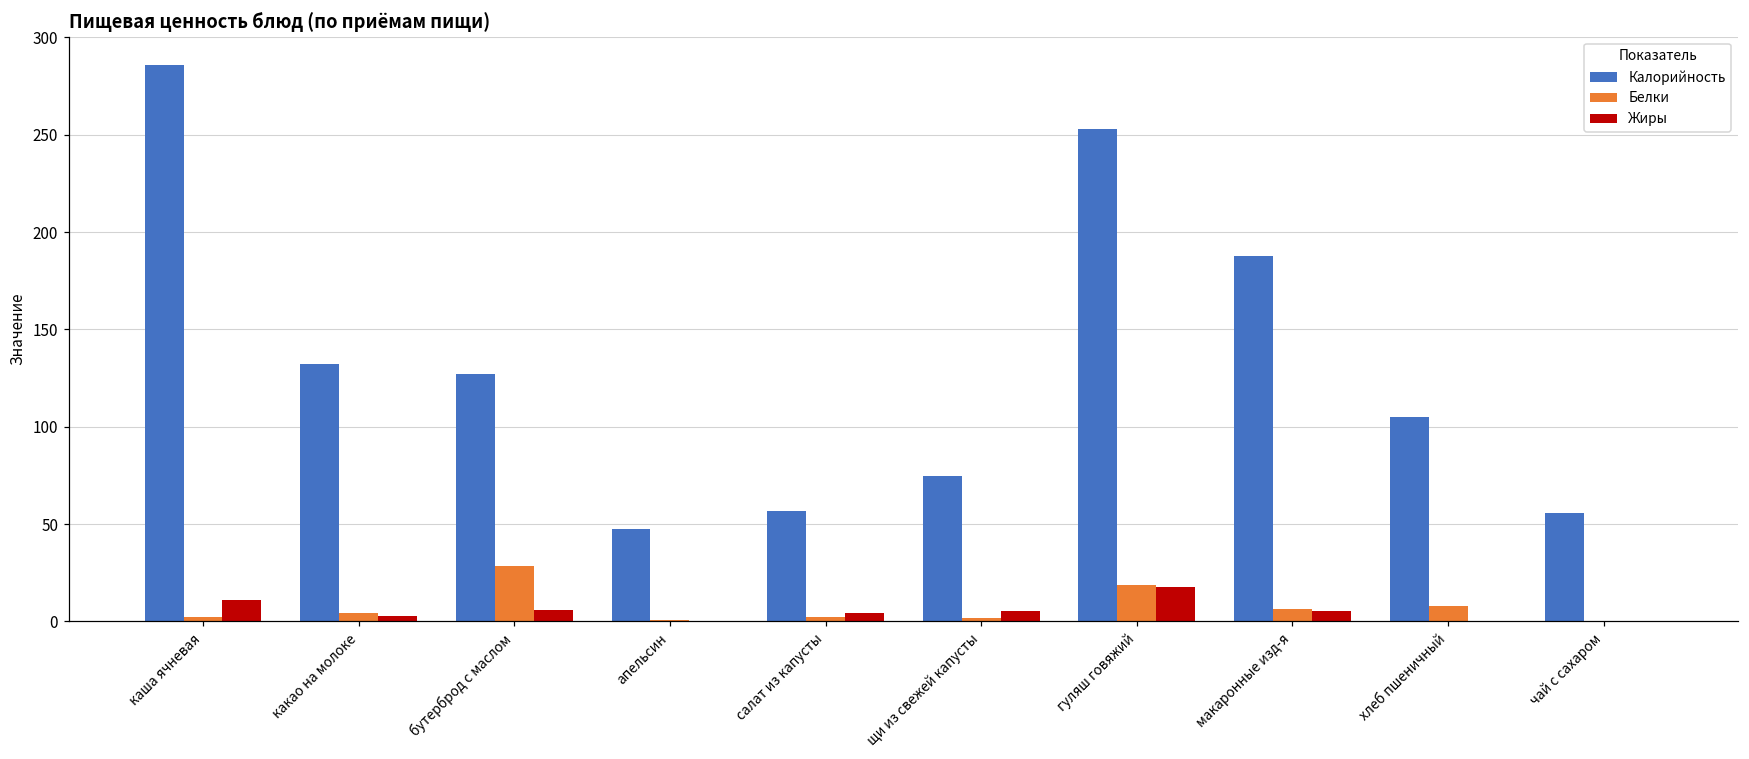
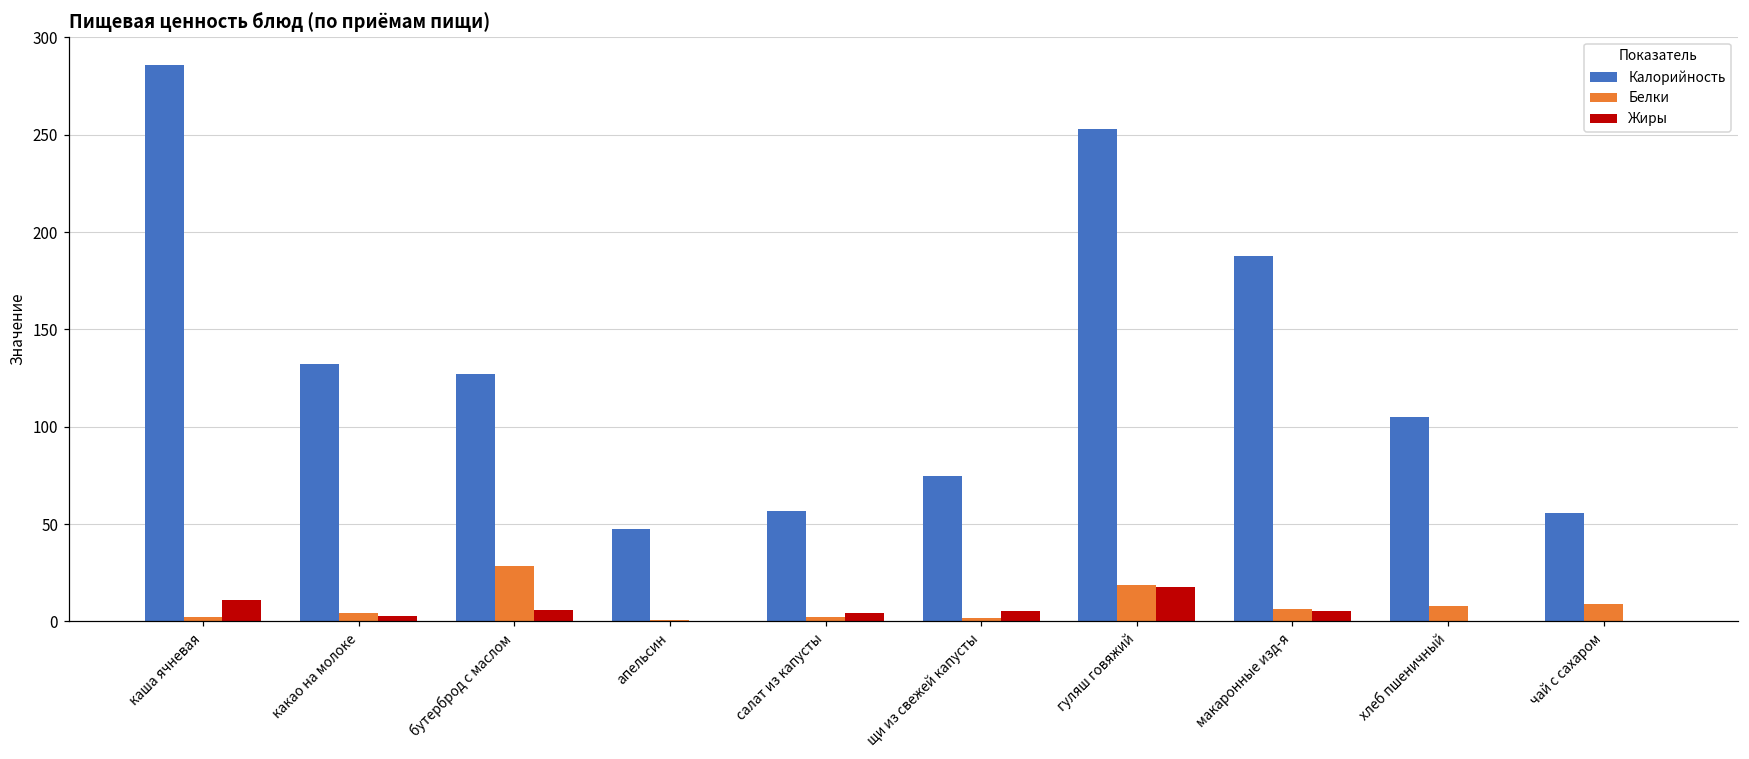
  {
    "Калорийность": {
      "каша ячневая": 286,
      "какао на молоке": 132,
      "бутерброд с маслом": 127,
      "апельсин": 48,
      "салат из капусты": 57,
      "щи из свежей капусты": 75,
      "гуляш говяжий": 253,
      "макаронные изд-я": 188,
      "хлеб пшеничный": 105,
      "чай с сахаром": 56
    },
    "Белки": {
      "каша ячневая": 2,
      "какао на молоке": 4,
      "бутерброд с маслом": 28,
      "салат из капусты": 2,
      "щи из свежей капусты": 2,
      "гуляш говяжий": 19,
      "макаронные изд-я": 6,
      "хлеб пшеничный": 8,
-     "чай с сахаром": 0
+     "чай с сахаром": 9
    },
    "Жиры": {
      "каша ячневая": 11,
      "какао на молоке": 3,
      "бутерброд с маслом": 6,
      "апельсин": 0,
      "салат из капусты": 4,
      "щи из свежей капусты": 5,
      "гуляш говяжий": 18,
      "макаронные изд-я": 6,
      "чай с сахаром": 0
    }
  }
